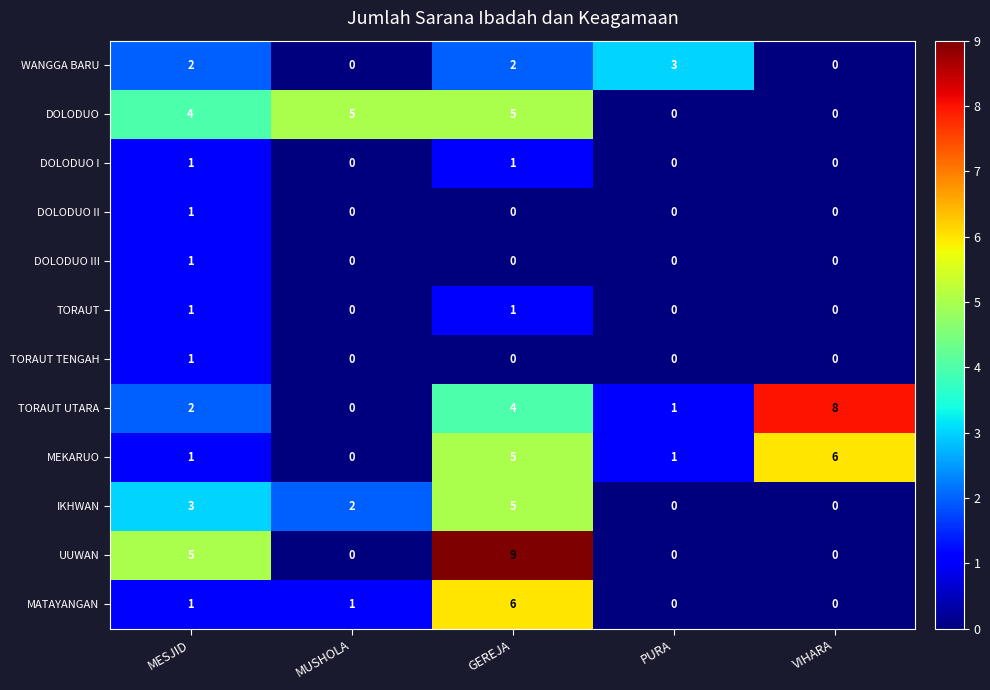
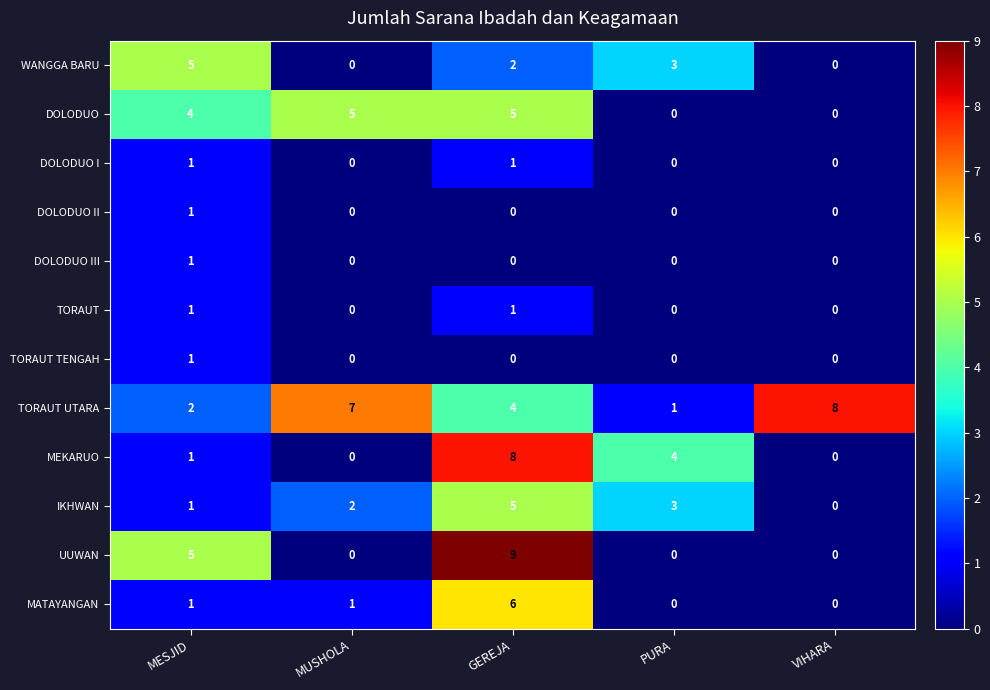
  {
    "WANGGA BARU": {
-     "MESJID": 2,
+     "MESJID": 5,
      "MUSHOLA": 0,
      "GEREJA": 2,
      "PURA": 3,
      "VIHARA": 0
    },
    "DOLODUO": {
      "MESJID": 4,
      "MUSHOLA": 5,
      "GEREJA": 5,
      "PURA": 0,
      "VIHARA": 0
    },
    "DOLODUO I": {
      "MESJID": 1,
      "MUSHOLA": 0,
      "GEREJA": 1,
      "PURA": 0,
      "VIHARA": 0
    },
    "DOLODUO II": {
      "MESJID": 1,
      "MUSHOLA": 0,
      "GEREJA": 0,
      "PURA": 0,
      "VIHARA": 0
    },
    "DOLODUO III": {
      "MESJID": 1,
      "MUSHOLA": 0,
      "GEREJA": 0,
      "PURA": 0,
      "VIHARA": 0
    },
    "TORAUT": {
      "MESJID": 1,
      "MUSHOLA": 0,
      "GEREJA": 1,
      "PURA": 0,
      "VIHARA": 0
    },
    "TORAUT TENGAH": {
      "MESJID": 1,
      "MUSHOLA": 0,
      "GEREJA": 0,
      "PURA": 0,
      "VIHARA": 0
    },
    "TORAUT UTARA": {
      "MESJID": 2,
-     "MUSHOLA": 0,
+     "MUSHOLA": 7,
      "GEREJA": 4,
      "PURA": 1,
      "VIHARA": 8
    },
    "MEKARUO": {
      "MESJID": 1,
      "MUSHOLA": 0,
-     "GEREJA": 5,
-     "PURA": 1,
-     "VIHARA": 6
+     "GEREJA": 8,
+     "PURA": 4,
+     "VIHARA": 0
    },
    "IKHWAN": {
-     "MESJID": 3,
+     "MESJID": 1,
      "MUSHOLA": 2,
      "GEREJA": 5,
-     "PURA": 0,
+     "PURA": 3,
      "VIHARA": 0
    },
    "UUWAN": {
      "MESJID": 5,
      "MUSHOLA": 0,
      "GEREJA": 9,
      "PURA": 0,
      "VIHARA": 0
    },
    "MATAYANGAN": {
      "MESJID": 1,
      "MUSHOLA": 1,
      "GEREJA": 6,
      "PURA": 0,
      "VIHARA": 0
    }
  }
